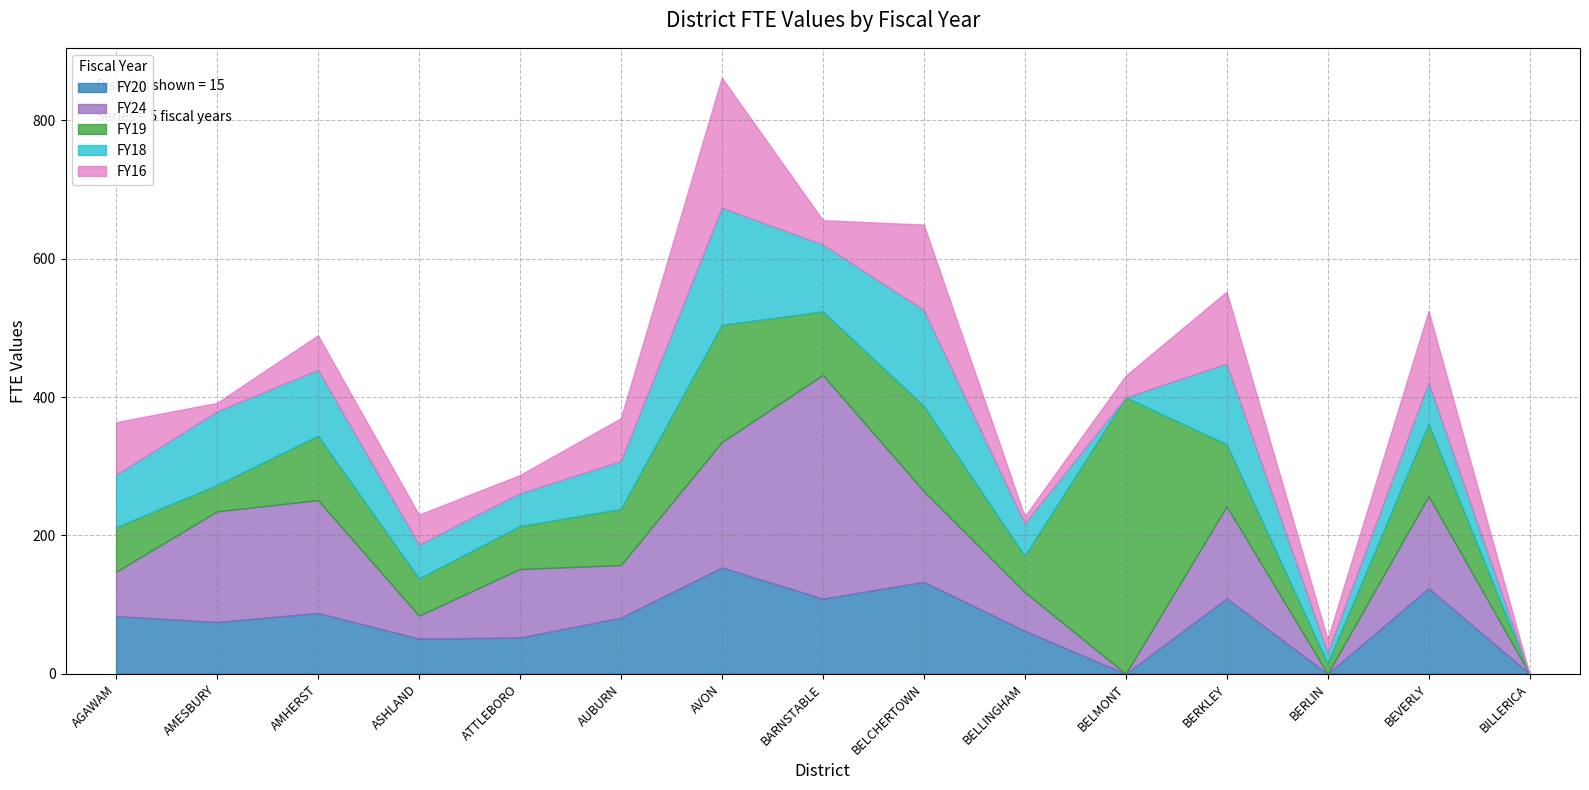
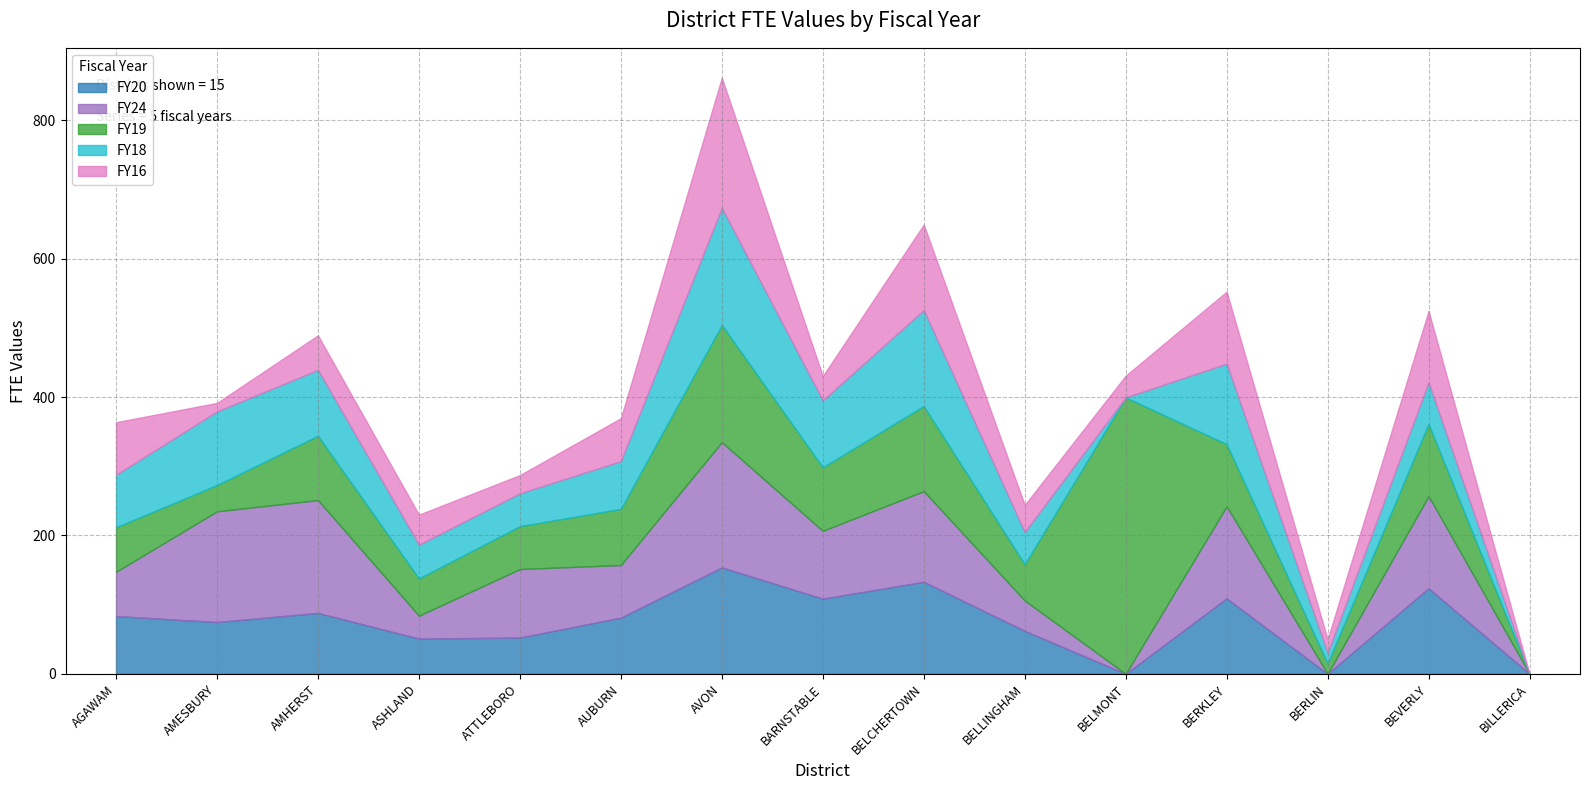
  {
    "FY20": {
      "AGAWAM": 80,
      "AMESBURY": 70,
      "AMHERST": 90,
      "ASHLAND": 50,
      "ATTLEBORO": 50,
      "AUBURN": 80,
      "AVON": 150,
      "BARNSTABLE": 110,
      "BELCHERTOWN": 130,
      "BELLINGHAM": 60,
      "BERKLEY": 110,
      "BEVERLY": 120
    },
    "FY24": {
      "AGAWAM": 60,
      "AMESBURY": 160,
      "AMHERST": 160,
      "ASHLAND": 30,
      "ATTLEBORO": 100,
      "AUBURN": 80,
      "AVON": 180,
-     "BARNSTABLE": 320,
+     "BARNSTABLE": 100,
      "BELCHERTOWN": 130,
-     "BELLINGHAM": 60,
+     "BELLINGHAM": 40,
      "BERKLEY": 130,
      "BEVERLY": 130
    },
    "FY19": {
      "AGAWAM": 60,
      "AMESBURY": 40,
      "AMHERST": 90,
      "ASHLAND": 50,
      "ATTLEBORO": 60,
      "AUBURN": 80,
      "AVON": 170,
      "BARNSTABLE": 90,
      "BELCHERTOWN": 120,
      "BELLINGHAM": 50,
      "BERKLEY": 90,
      "BERLIN": 20,
      "BEVERLY": 100
    },
    "FY18": {
      "AGAWAM": 80,
      "AMESBURY": 110,
      "AMHERST": 100,
      "ASHLAND": 50,
      "ATTLEBORO": 50,
      "AUBURN": 70,
      "AVON": 170,
      "BARNSTABLE": 100,
      "BELCHERTOWN": 140,
      "BELLINGHAM": 50,
      "BERKLEY": 120,
      "BERLIN": 20,
      "BEVERLY": 60
    },
    "FY16": {
      "AGAWAM": 80,
      "AMESBURY": 10,
      "AMHERST": 50,
      "ASHLAND": 40,
      "ATTLEBORO": 30,
      "AUBURN": 60,
      "AVON": 190,
      "BARNSTABLE": 40,
      "BELCHERTOWN": 120,
-     "BELLINGHAM": 10,
+     "BELLINGHAM": 40,
      "BELMONT": 30,
      "BERKLEY": 100,
      "BERLIN": 20,
      "BEVERLY": 100
    }
  }
